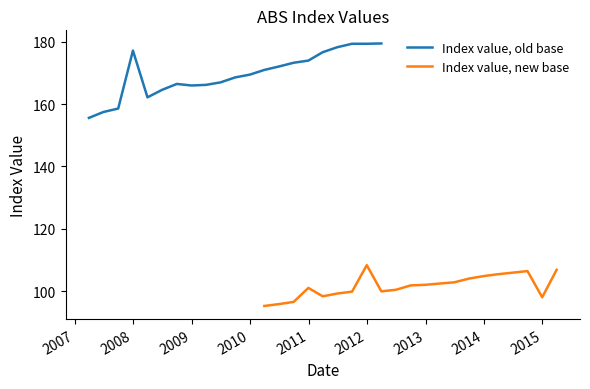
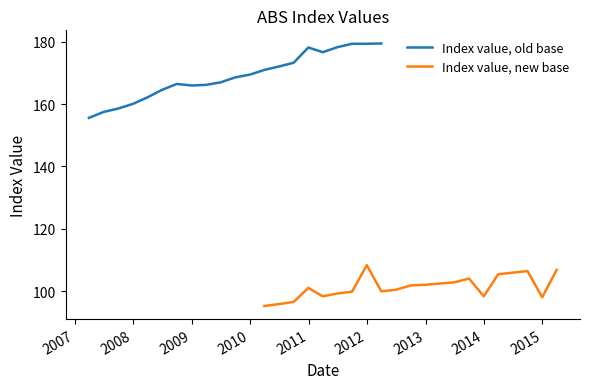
  {
    "Index value, old base": {
-     "2008": 177,
+     "2008": 160,
      "2009": 166,
      "2010": 170,
-     "2011": 174,
+     "2011": 178,
      "2012": 179
    },
    "Index value, new base": {
      "2011": 101,
      "2012": 108,
      "2013": 102,
-     "2014": 105,
+     "2014": 98,
      "2015": 98
    }
  }
